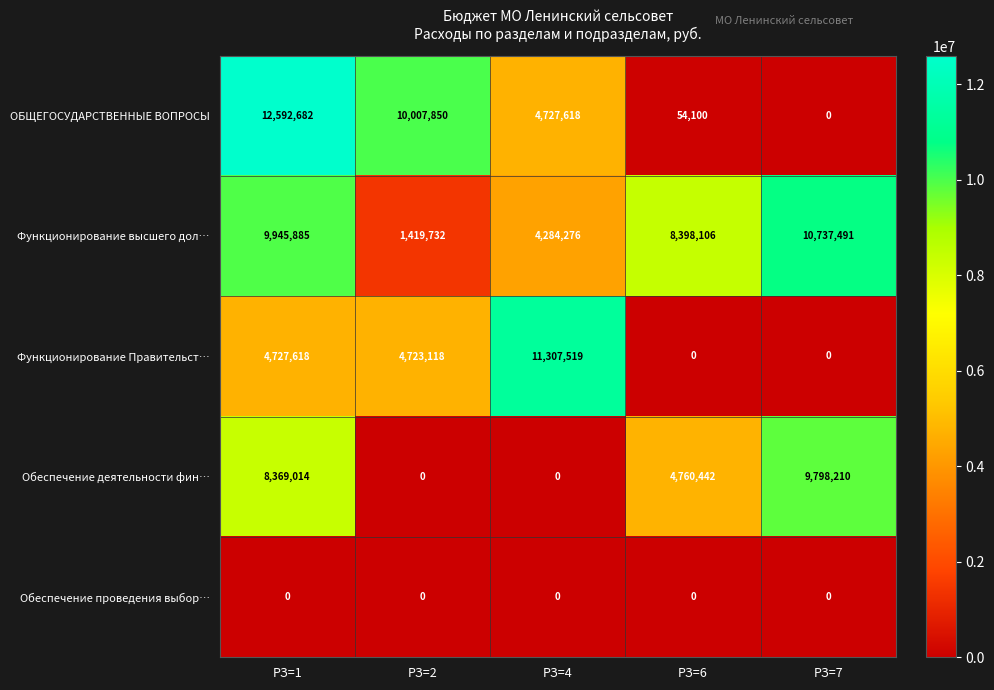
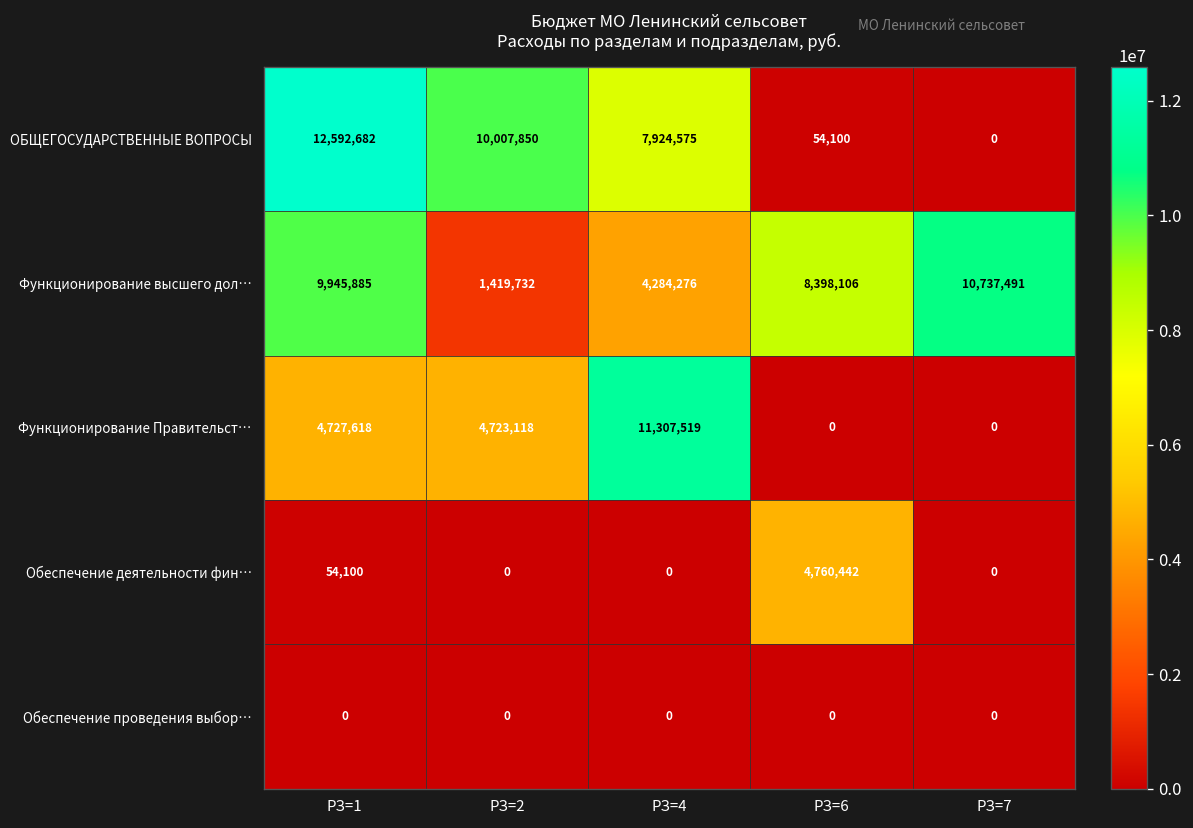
  {
    "ОБЩЕГОСУДАРСТВЕННЫЕ ВОПРОСЫ": {
      "РЗ=1": "12,592,682",
      "РЗ=2": "10,007,850",
-     "РЗ=4": "4,727,618",
+     "РЗ=4": "7,924,575",
      "РЗ=6": "54,100",
      "РЗ=7": "0"
    },
    "Функционирование высшего дол…": {
      "РЗ=1": "9,945,885",
      "РЗ=2": "1,419,732",
      "РЗ=4": "4,284,276",
      "РЗ=6": "8,398,106",
      "РЗ=7": "10,737,491"
    },
    "Функционирование Правительст…": {
      "РЗ=1": "4,727,618",
      "РЗ=2": "4,723,118",
      "РЗ=4": "11,307,519",
      "РЗ=6": "0",
      "РЗ=7": "0"
    },
    "Обеспечение деятельности фин…": {
-     "РЗ=1": "8,369,014",
+     "РЗ=1": "54,100",
      "РЗ=2": "0",
      "РЗ=4": "0",
      "РЗ=6": "4,760,442",
-     "РЗ=7": "9,798,210"
+     "РЗ=7": "0"
    },
    "Обеспечение проведения выбор…": {
      "РЗ=1": "0",
      "РЗ=2": "0",
      "РЗ=4": "0",
      "РЗ=6": "0",
      "РЗ=7": "0"
    }
  }
